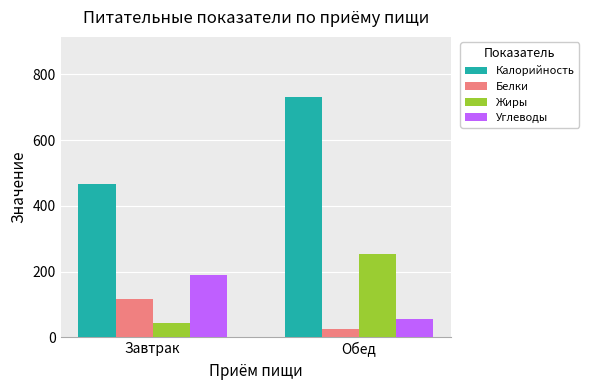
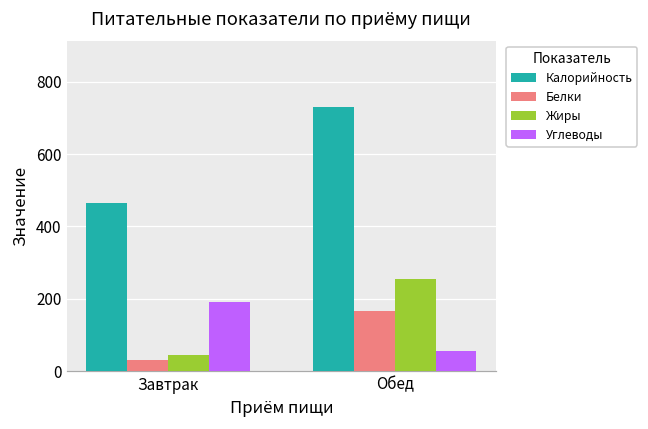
  {
    "Калорийность": {
      "Завтрак": 470,
      "Обед": 730
    },
    "Белки": {
-     "Завтрак": 120,
-     "Обед": 30
+     "Завтрак": 30,
+     "Обед": 170
    },
    "Жиры": {
      "Завтрак": 40,
      "Обед": 260
    },
    "Углеводы": {
      "Завтрак": 190,
      "Обед": 60
    }
  }
